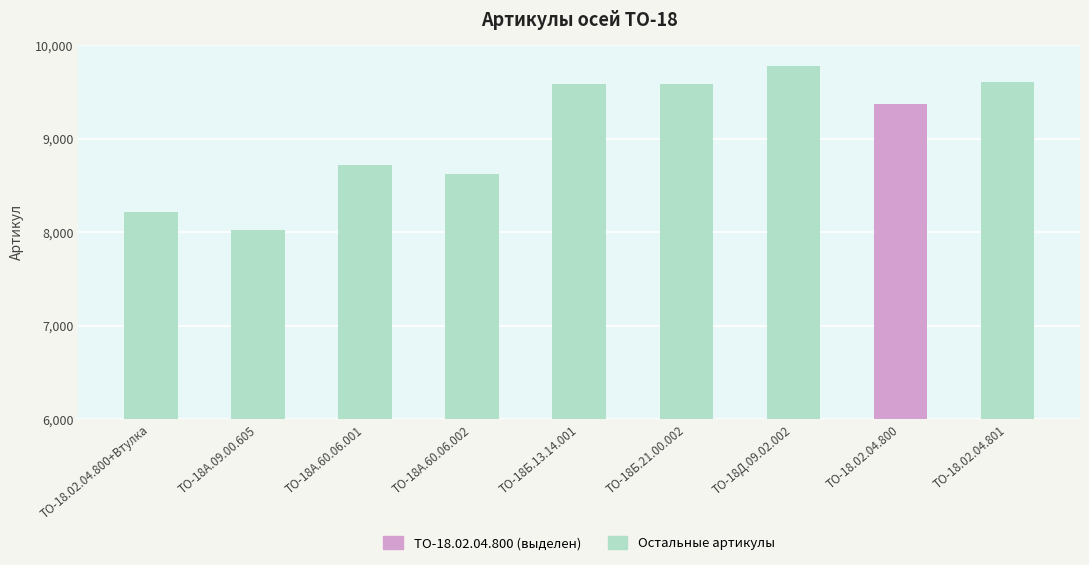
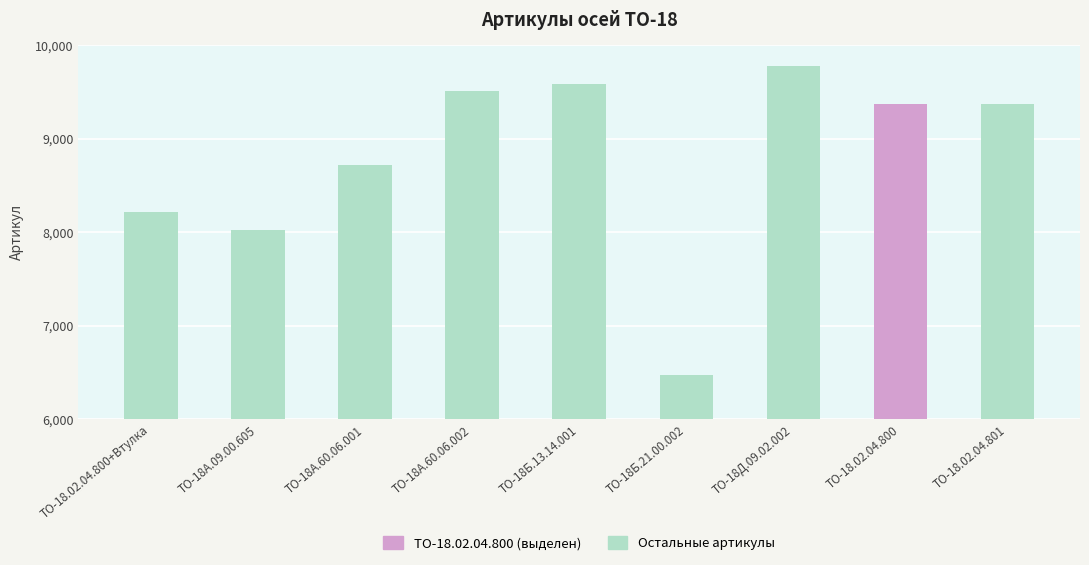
  {
    "ТО-18.02.04.800+Втулка": "8,200",
    "ТО-18А.09.00.605": "8,000",
    "ТО-18А.60.06.001": "8,700",
-   "ТО-18А.60.06.002": "8,600",
+   "ТО-18А.60.06.002": "9,500",
    "ТО-18Б.13.14.001": "9,600",
-   "ТО-18Б.21.00.002": "9,600",
+   "ТО-18Б.21.00.002": "6,500",
    "ТО-18Д.09.02.002": "9,800",
    "ТО-18.02.04.800": "9,400",
-   "ТО-18.02.04.801": "9,600"
+   "ТО-18.02.04.801": "9,400"
  }
